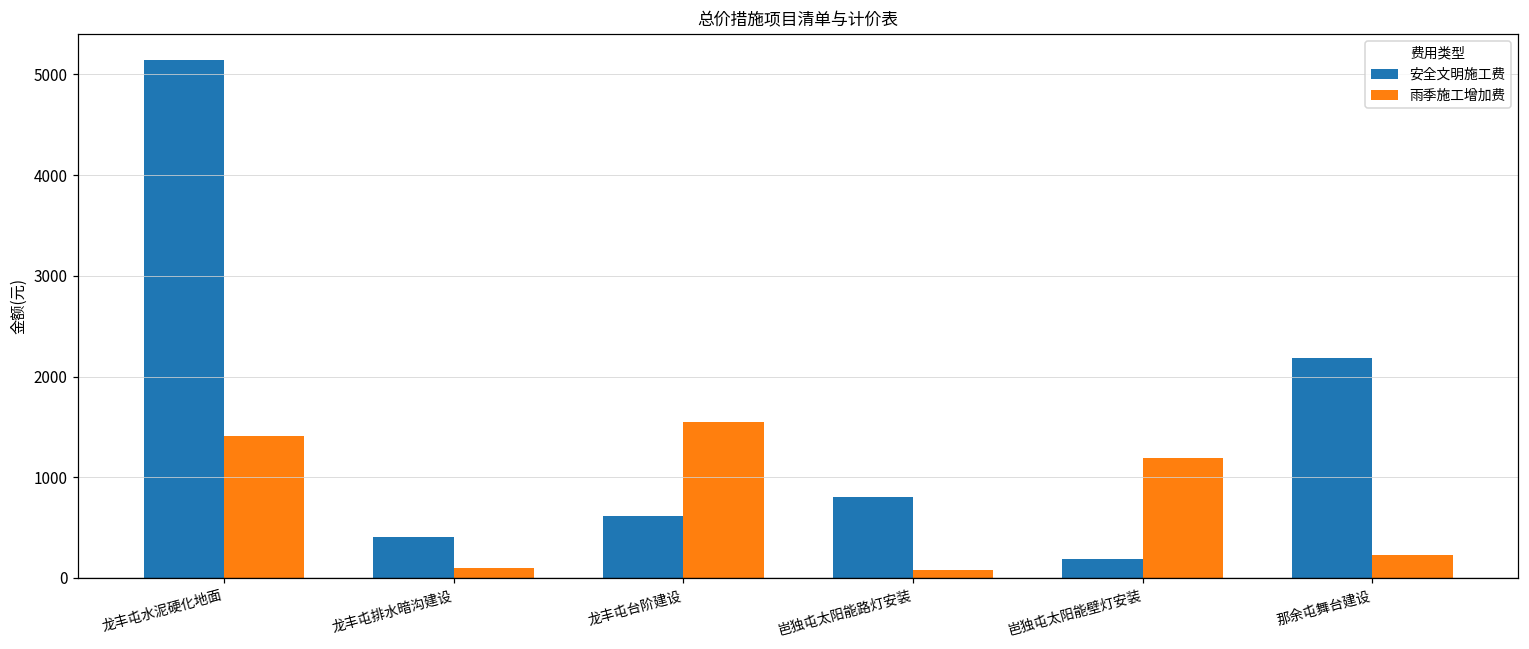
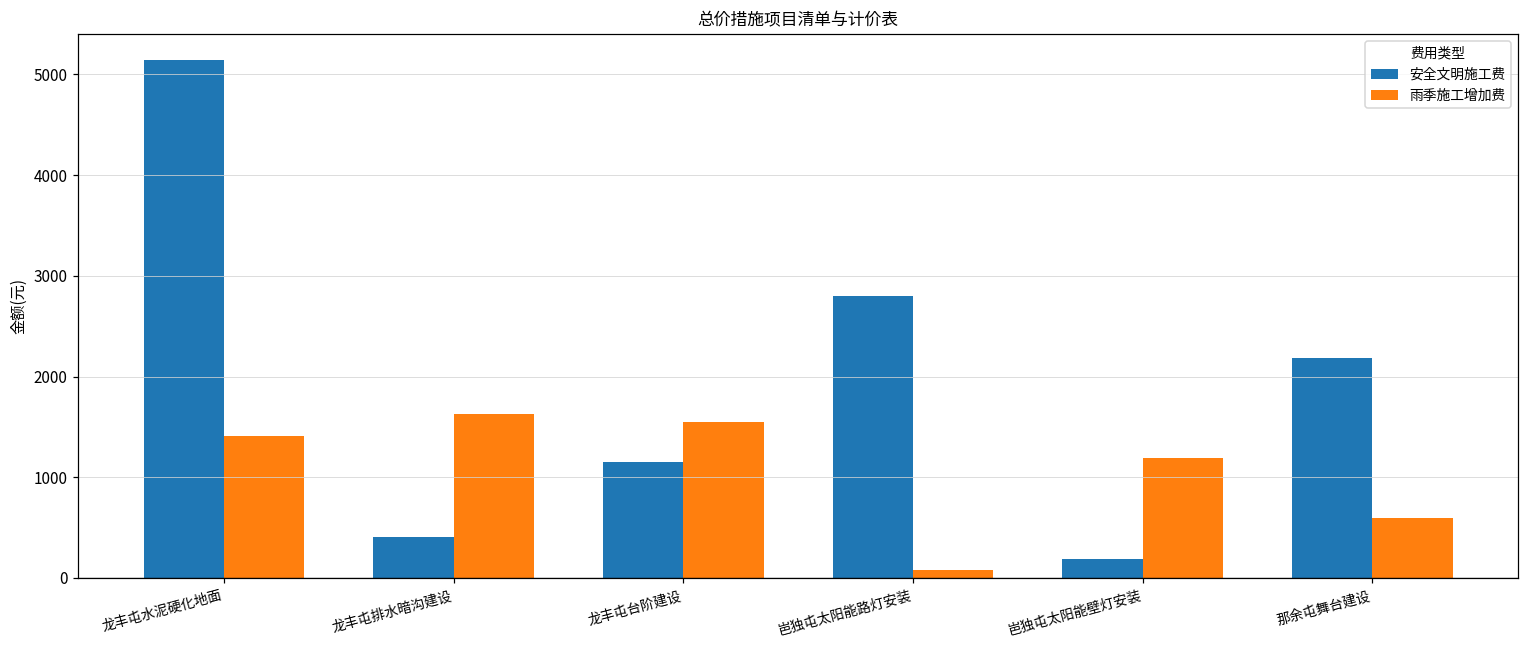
  {
    "安全文明施工费": {
      "龙丰屯水泥硬化地面": 5100,
      "龙丰屯排水暗沟建设": 400,
-     "龙丰屯台阶建设": 600,
-     "岜独屯太阳能路灯安装": 800,
+     "龙丰屯台阶建设": 1200,
+     "岜独屯太阳能路灯安装": 2800,
      "岜独屯太阳能壁灯安装": 200,
      "那余屯舞台建设": 2200
    },
    "雨季施工增加费": {
      "龙丰屯水泥硬化地面": 1400,
-     "龙丰屯排水暗沟建设": 100,
+     "龙丰屯排水暗沟建设": 1600,
      "龙丰屯台阶建设": 1500,
      "岜独屯太阳能路灯安装": 100,
      "岜独屯太阳能壁灯安装": 1200,
-     "那余屯舞台建设": 200
+     "那余屯舞台建设": 600
    }
  }
